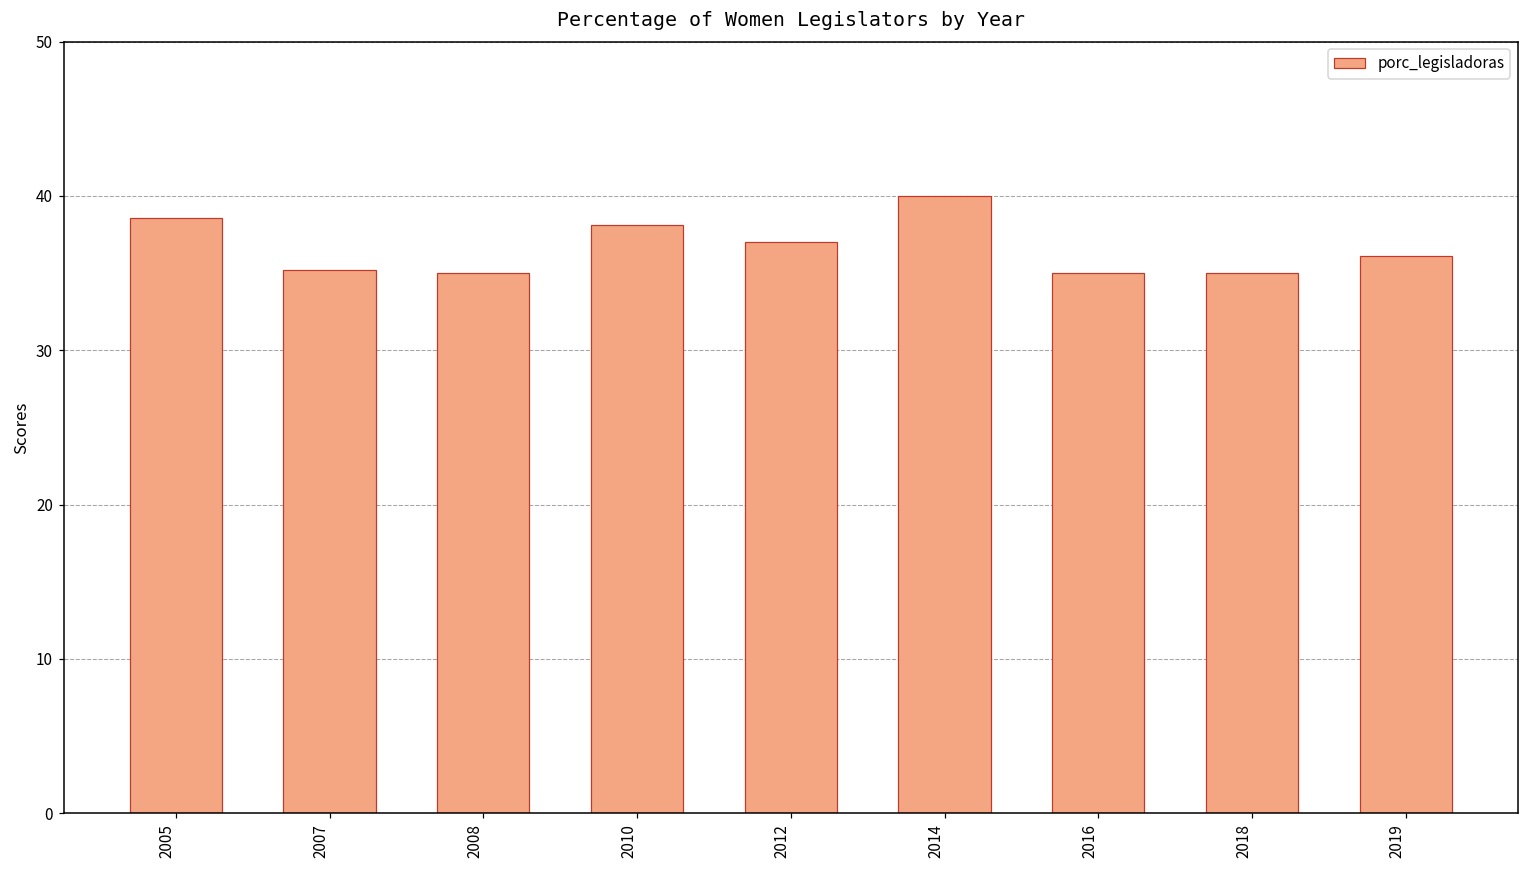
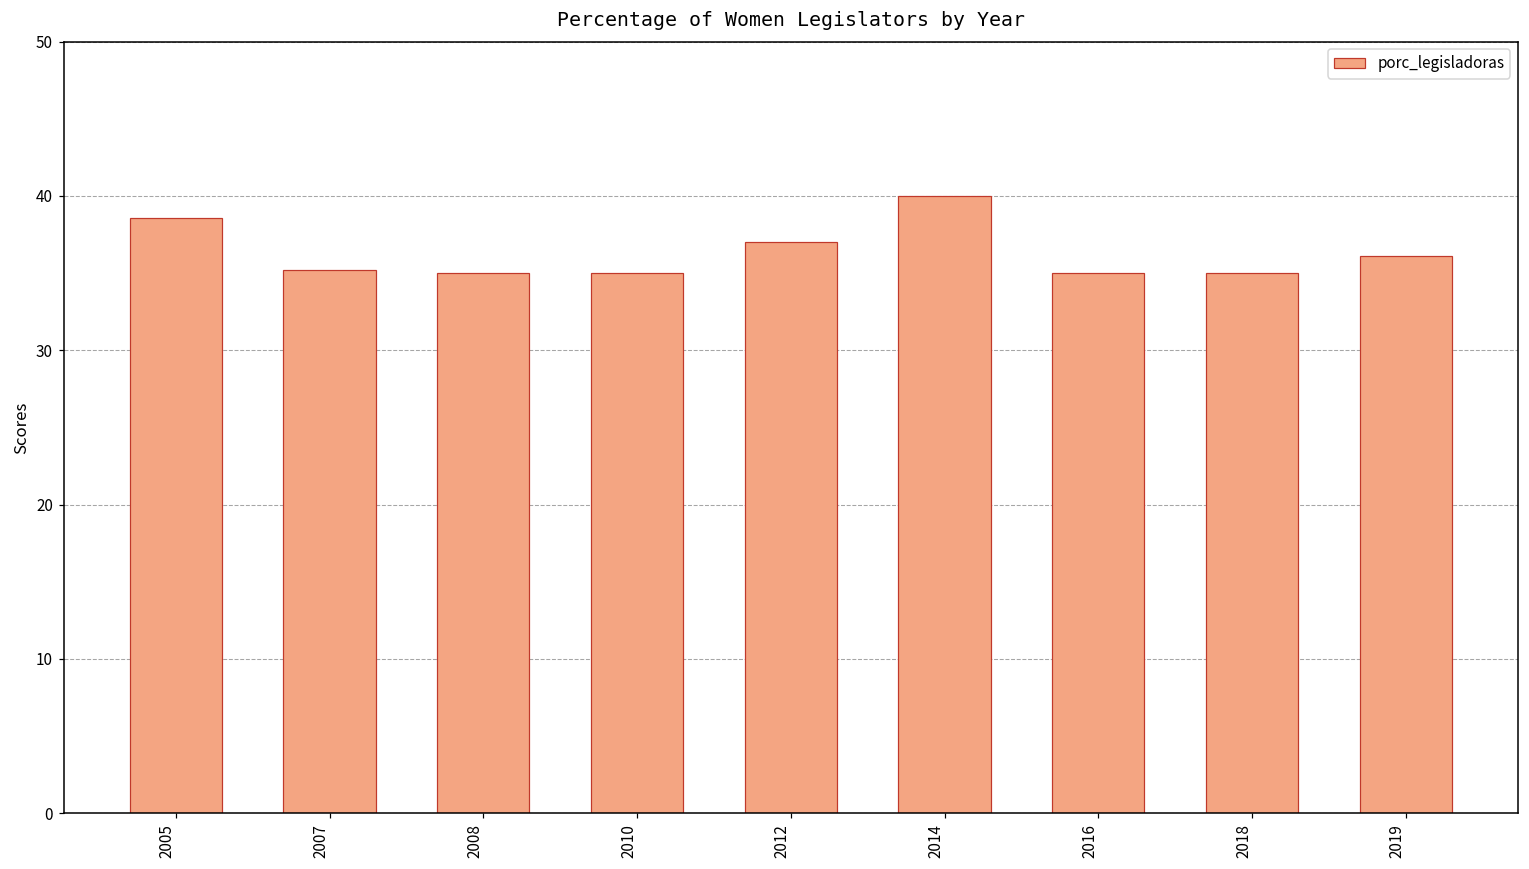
  {
    "2005": 38.6,
    "2007": 35.2,
    "2008": 35.0,
-   "2010": 38.1,
+   "2010": 35.0,
    "2012": 37.0,
    "2014": 40.0,
    "2016": 35.0,
    "2018": 35.0,
    "2019": 36.1
  }
